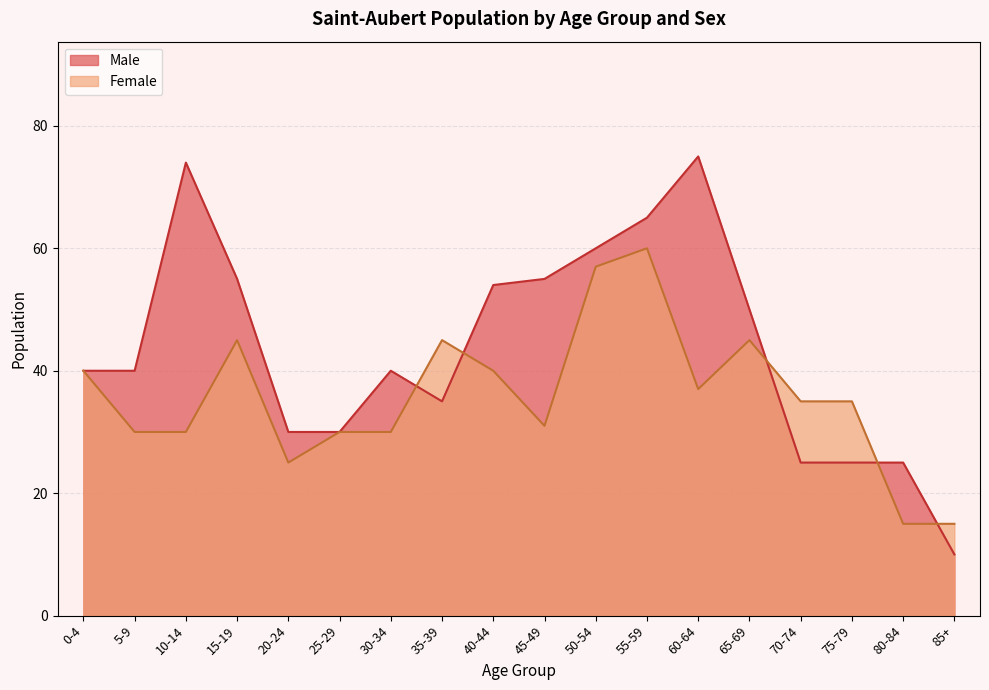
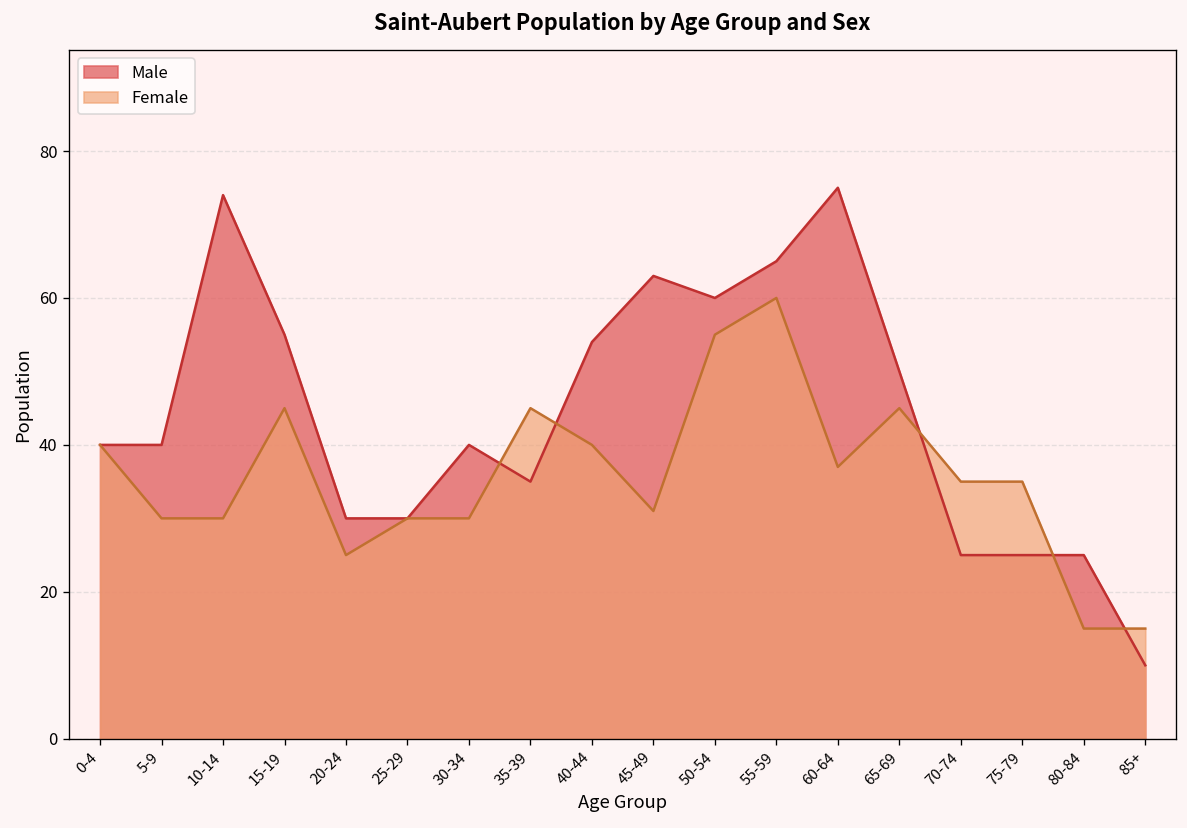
  {
    "Male": {
      "5-9": 40,
      "10-14": 74,
      "15-19": 55,
      "20-24": 30,
      "30-34": 40,
      "35-39": 35,
      "40-44": 54,
-     "45-49": 55,
+     "45-49": 63,
      "50-54": 60,
      "55-59": 65,
      "60-64": 75,
      "65-69": 50,
      "70-74": 25,
      "75-79": 25,
      "80-84": 25,
      "85+": 10
    },
    "Female": {
      "5-9": 30,
      "10-14": 30,
      "15-19": 45,
      "20-24": 25,
      "30-34": 30,
      "35-39": 45,
      "40-44": 40,
      "45-49": 31,
-     "50-54": 57,
+     "50-54": 55,
      "55-59": 60,
      "60-64": 37,
      "65-69": 45,
      "70-74": 35,
      "75-79": 35,
      "80-84": 15,
      "85+": 15
    }
  }
